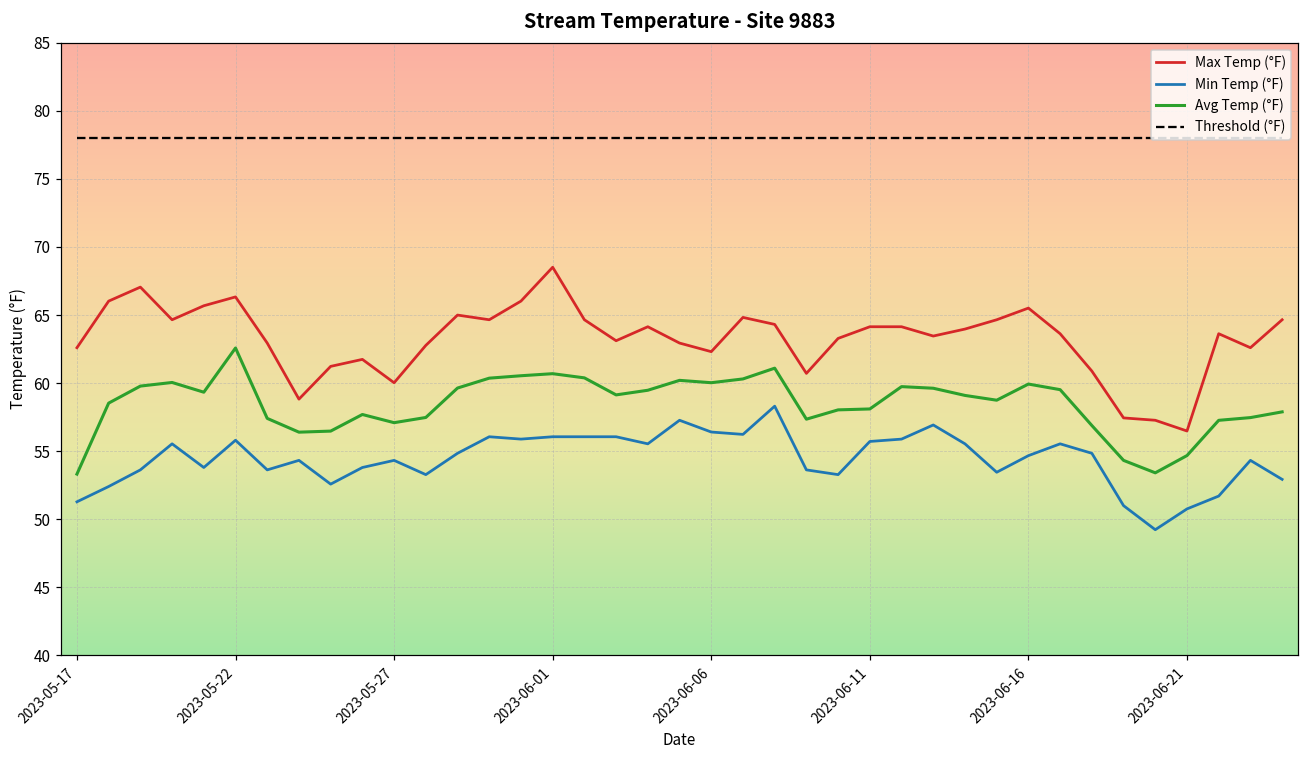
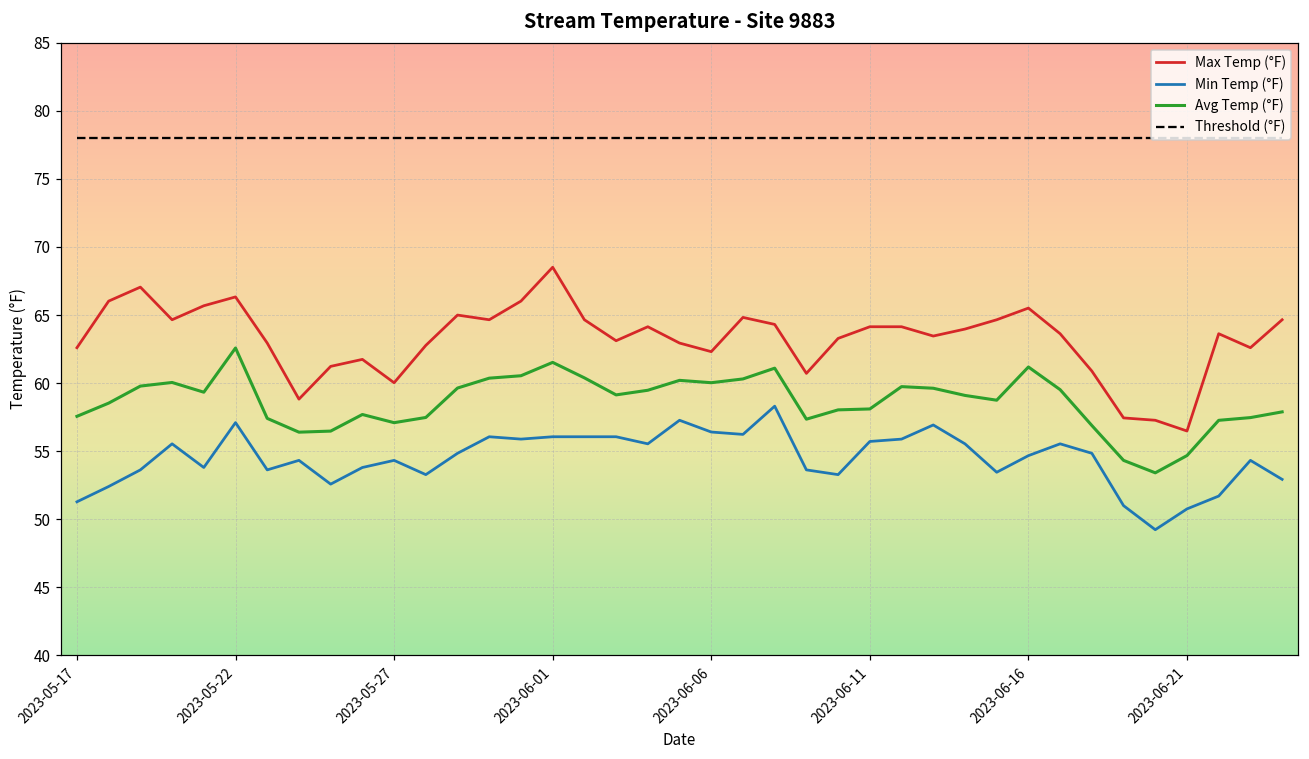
  {
    "Max Temp (°F)": {
      "2023-05-17": 62.6,
      "2023-05-22": 66.3,
      "2023-05-27": 60.0,
      "2023-06-01": 68.5,
      "2023-06-06": 62.3,
      "2023-06-11": 64.1,
      "2023-06-16": 65.5,
      "2023-06-21": 56.5
    },
    "Min Temp (°F)": {
      "2023-05-17": 51.3,
-     "2023-05-22": 55.8,
+     "2023-05-22": 57.1,
      "2023-05-27": 54.3,
      "2023-06-01": 56.1,
      "2023-06-06": 56.4,
      "2023-06-11": 55.7,
      "2023-06-16": 54.7,
      "2023-06-21": 50.8
    },
    "Avg Temp (°F)": {
-     "2023-05-17": 53.3,
+     "2023-05-17": 57.6,
      "2023-05-22": 62.6,
      "2023-05-27": 57.1,
-     "2023-06-01": 60.7,
+     "2023-06-01": 61.5,
      "2023-06-06": 60.0,
      "2023-06-11": 58.1,
-     "2023-06-16": 59.9,
+     "2023-06-16": 61.2,
      "2023-06-21": 54.7
    },
    "Threshold (°F)": {
      "2023-05-17": 78.0,
      "2023-05-22": 78.0,
      "2023-05-27": 78.0,
      "2023-06-01": 78.0,
      "2023-06-06": 78.0,
      "2023-06-11": 78.0,
      "2023-06-16": 78.0
    }
  }
